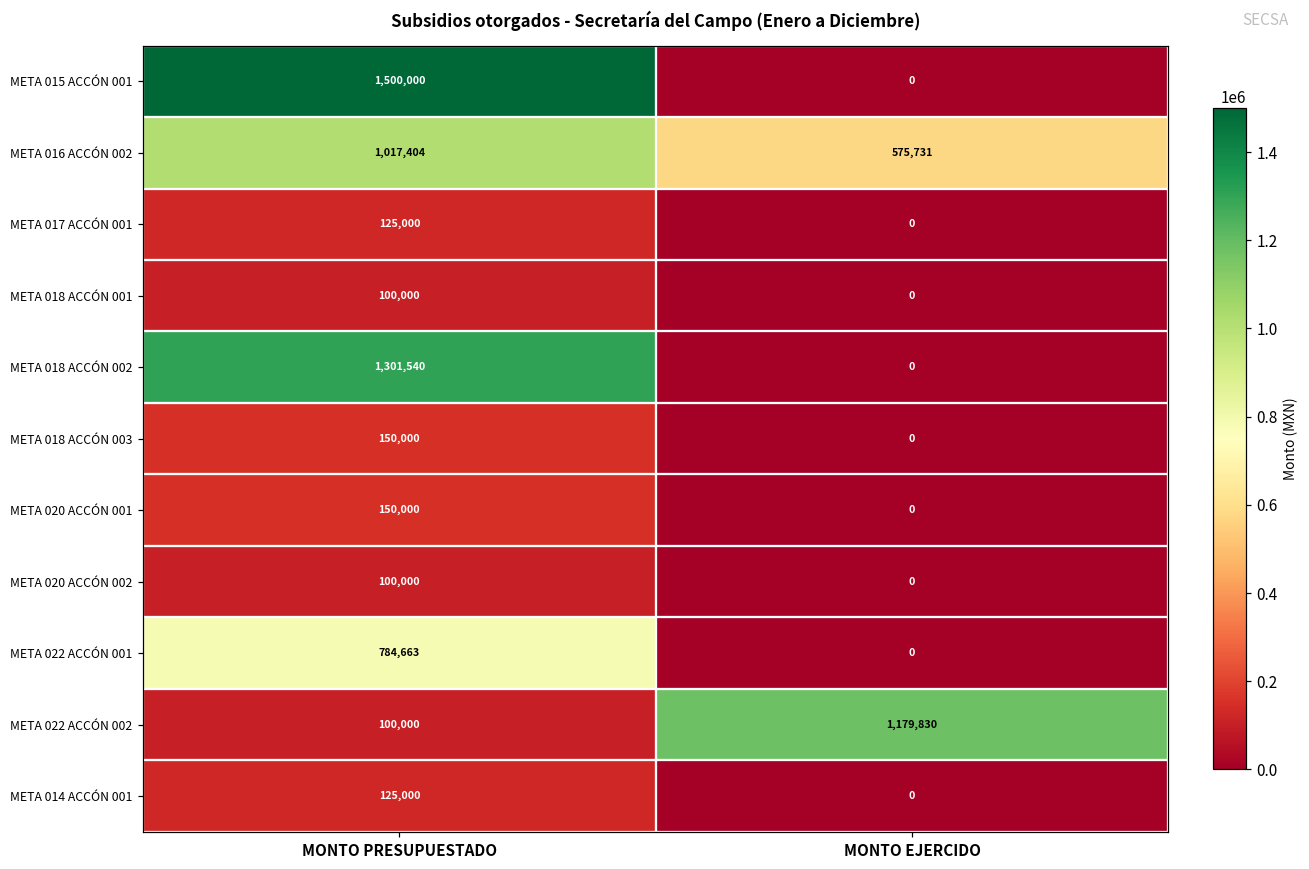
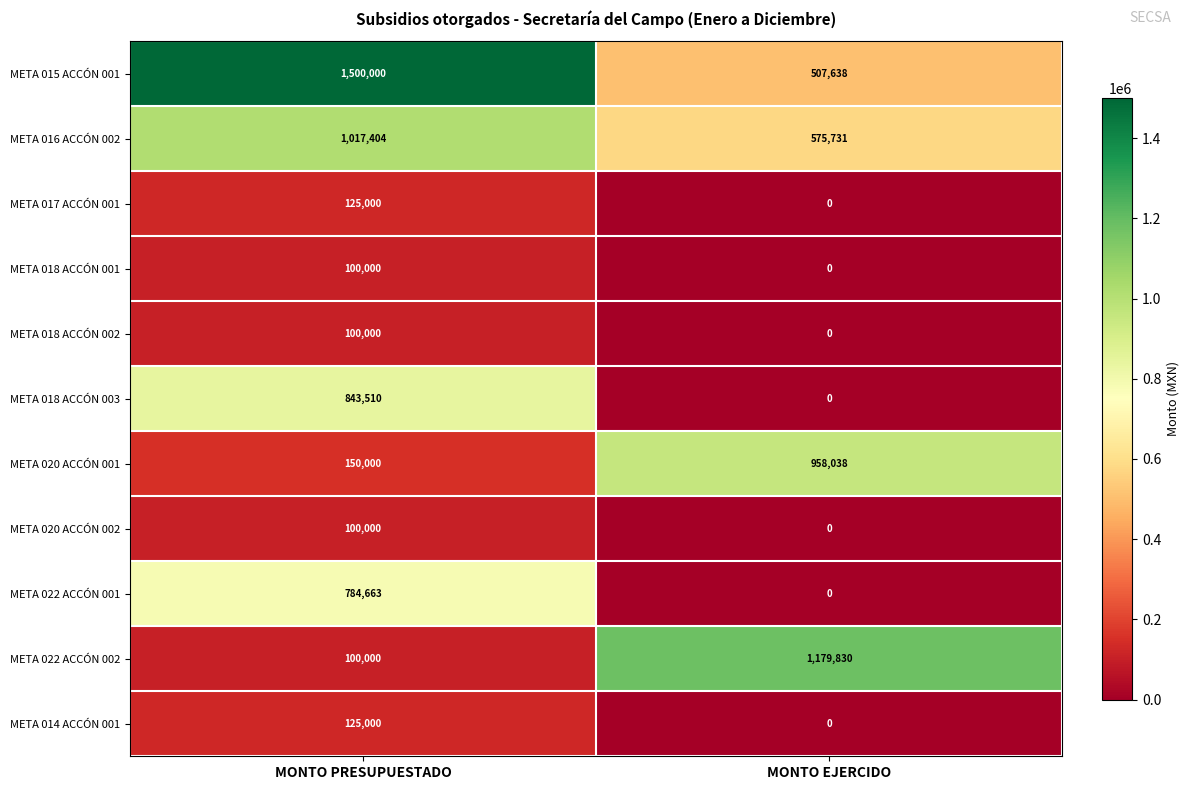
  {
    "META 015 ACCÓN 001": {
      "MONTO PRESUPUESTADO": "1,500,000",
-     "MONTO EJERCIDO": "0"
+     "MONTO EJERCIDO": "507,638"
    },
    "META 016 ACCÓN 002": {
      "MONTO PRESUPUESTADO": "1,017,404",
      "MONTO EJERCIDO": "575,731"
    },
    "META 017 ACCÓN 001": {
      "MONTO PRESUPUESTADO": "125,000",
      "MONTO EJERCIDO": "0"
    },
    "META 018 ACCÓN 001": {
      "MONTO PRESUPUESTADO": "100,000",
      "MONTO EJERCIDO": "0"
    },
    "META 018 ACCÓN 002": {
-     "MONTO PRESUPUESTADO": "1,301,540",
+     "MONTO PRESUPUESTADO": "100,000",
      "MONTO EJERCIDO": "0"
    },
    "META 018 ACCÓN 003": {
-     "MONTO PRESUPUESTADO": "150,000",
+     "MONTO PRESUPUESTADO": "843,510",
      "MONTO EJERCIDO": "0"
    },
    "META 020 ACCÓN 001": {
      "MONTO PRESUPUESTADO": "150,000",
-     "MONTO EJERCIDO": "0"
+     "MONTO EJERCIDO": "958,038"
    },
    "META 020 ACCÓN 002": {
      "MONTO PRESUPUESTADO": "100,000",
      "MONTO EJERCIDO": "0"
    },
    "META 022 ACCÓN 001": {
      "MONTO PRESUPUESTADO": "784,663",
      "MONTO EJERCIDO": "0"
    },
    "META 022 ACCÓN 002": {
      "MONTO PRESUPUESTADO": "100,000",
      "MONTO EJERCIDO": "1,179,830"
    },
    "META 014 ACCÓN 001": {
      "MONTO PRESUPUESTADO": "125,000",
      "MONTO EJERCIDO": "0"
    }
  }
